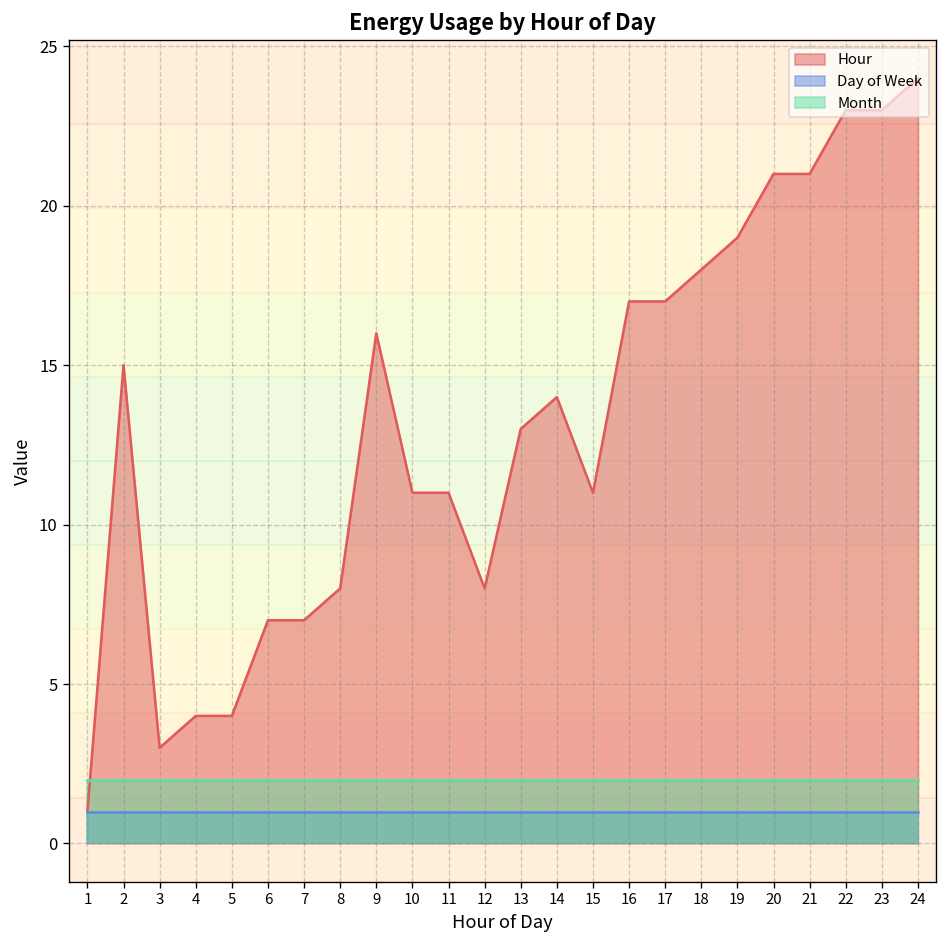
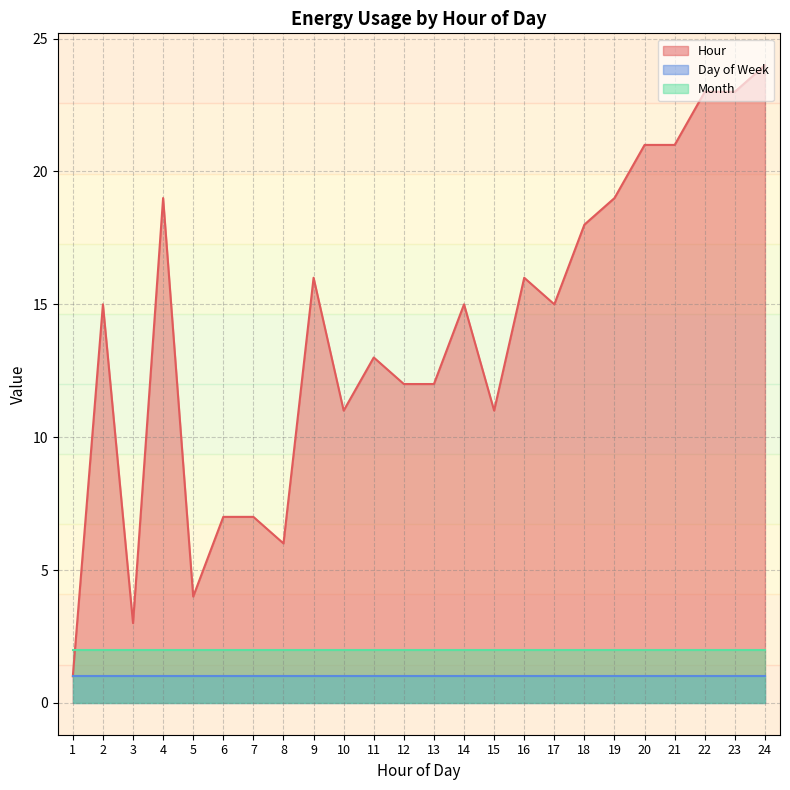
  {
    "Hour": {
      "2": 15,
      "3": 3,
-     "4": 4,
+     "4": 19,
      "5": 4,
      "6": 7,
      "7": 7,
-     "8": 8,
+     "8": 6,
      "9": 16,
      "10": 11,
-     "11": 11,
-     "12": 8,
-     "13": 13,
-     "14": 14,
+     "11": 13,
+     "12": 12,
+     "13": 12,
+     "14": 15,
      "15": 11,
-     "16": 17,
-     "17": 17,
+     "16": 16,
+     "17": 15,
      "18": 18,
      "19": 19,
      "20": 21,
      "21": 21
    },
    "Day of Week": {
      "2": 1,
      "3": 1,
      "4": 1,
      "5": 1,
      "6": 1,
      "7": 1,
      "8": 1,
      "9": 1,
      "10": 1,
      "11": 1,
      "12": 1,
      "13": 1,
      "14": 1,
      "15": 1,
      "16": 1,
      "17": 1,
      "18": 1,
      "19": 1,
      "20": 1,
      "21": 1,
      "22": 1,
      "23": 1,
      "24": 1
    },
    "Month": {
      "1": 2,
      "2": 2,
      "3": 2,
      "4": 2,
      "5": 2,
      "6": 2,
      "7": 2,
      "8": 2,
      "9": 2,
      "10": 2,
      "11": 2,
      "12": 2,
      "13": 2,
      "14": 2,
      "15": 2,
      "16": 2,
      "17": 2,
      "18": 2,
      "19": 2,
      "20": 2,
      "21": 2,
      "22": 2,
      "23": 2,
      "24": 2
    }
  }
